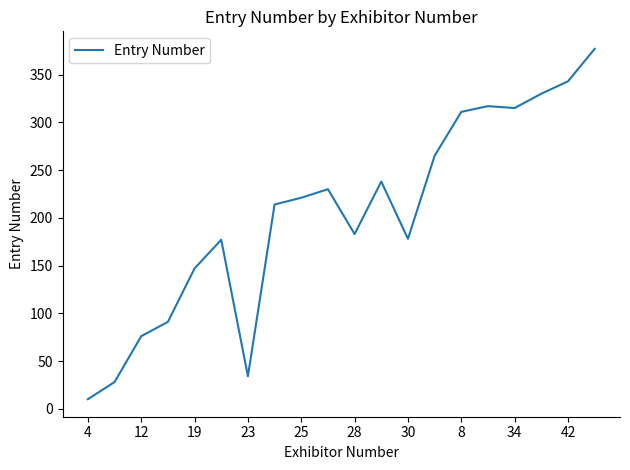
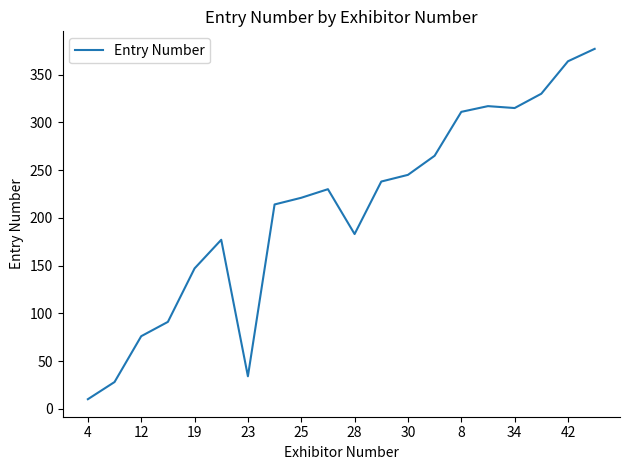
  {
    "4": 10,
    "12": 80,
    "23": 30,
    "25": 220,
    "28": 180,
-   "30": 180,
+   "30": 250,
    "8": 310,
    "34": 320,
-   "42": 340
+   "42": 360
  }
